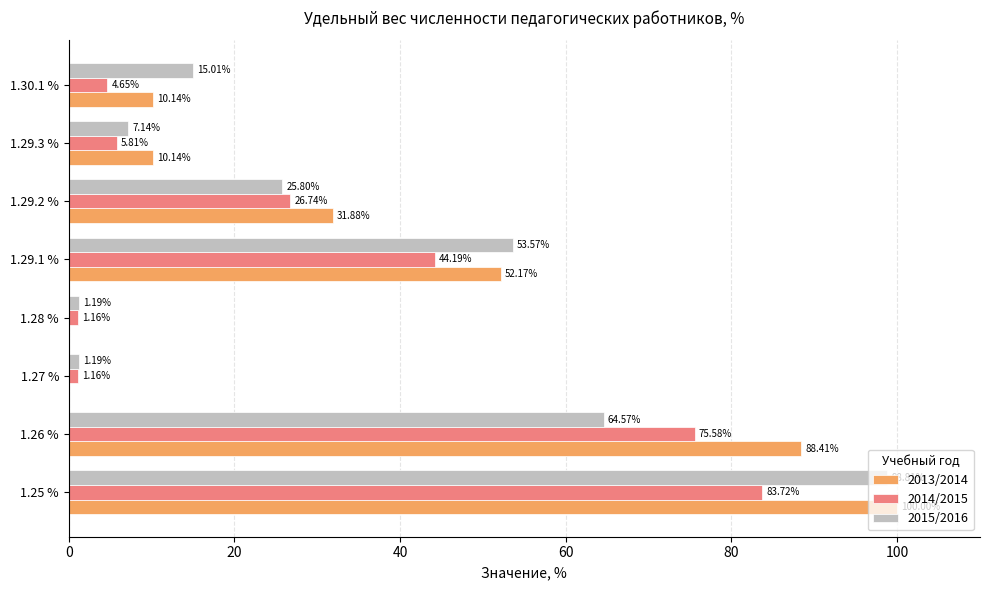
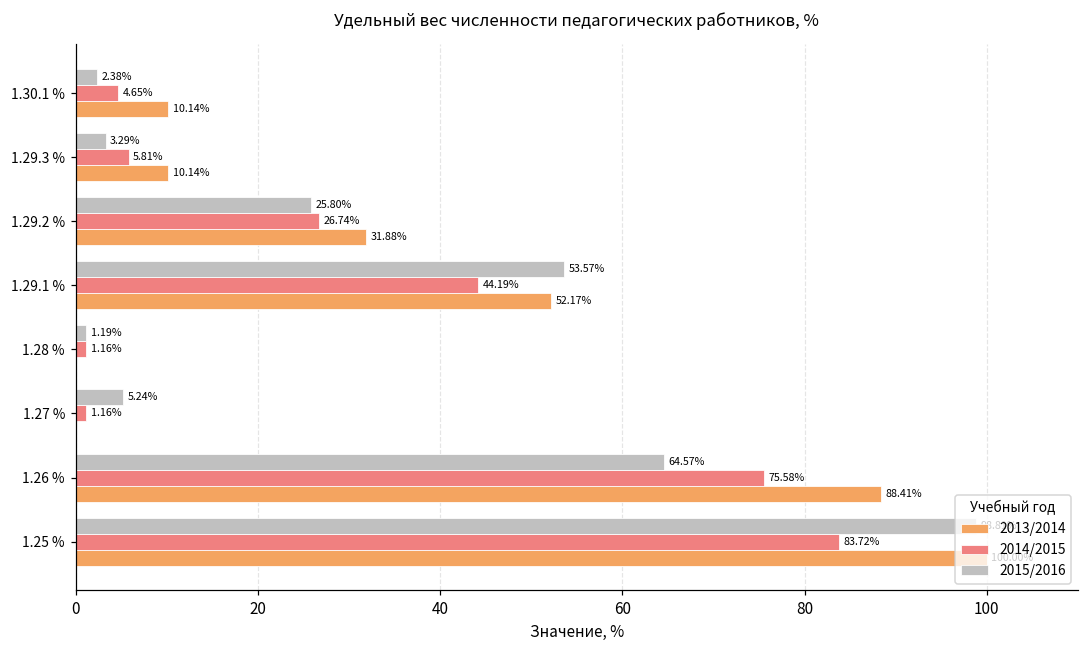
  {
    "2015/2016": {
-     "1.30.1 %": "15.01%",
-     "1.29.3 %": "7.14%",
+     "1.30.1 %": "2.38%",
+     "1.29.3 %": "3.29%",
      "1.29.2 %": "25.80%",
      "1.29.1 %": "53.57%",
      "1.28 %": "1.19%",
-     "1.27 %": "1.19%",
+     "1.27 %": "5.24%",
      "1.26 %": "64.57%"
    }
  }
